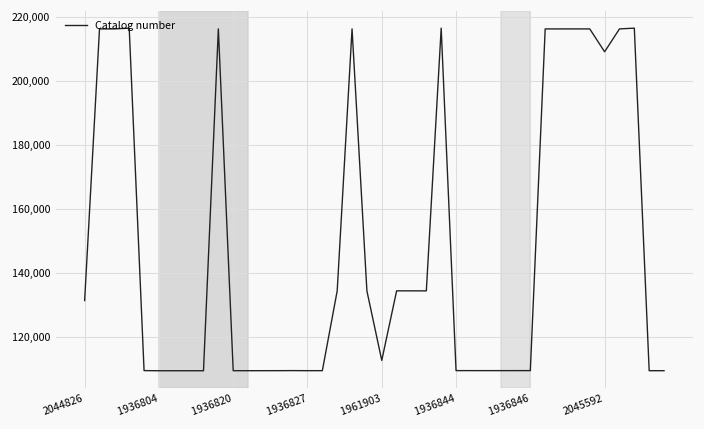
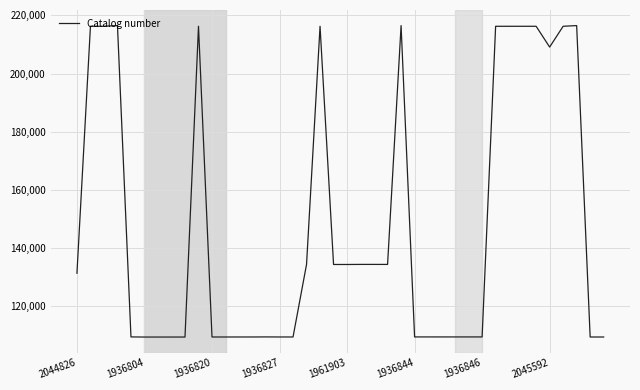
  {
    "2044826": "131,000",
    "1936804": "109,000",
    "1936820": "109,000",
    "1936827": "109,000",
-   "1961903": "113,000",
+   "1961903": "134,000",
    "1936844": "109,000",
    "1936846": "109,000",
    "2045592": "209,000"
  }
